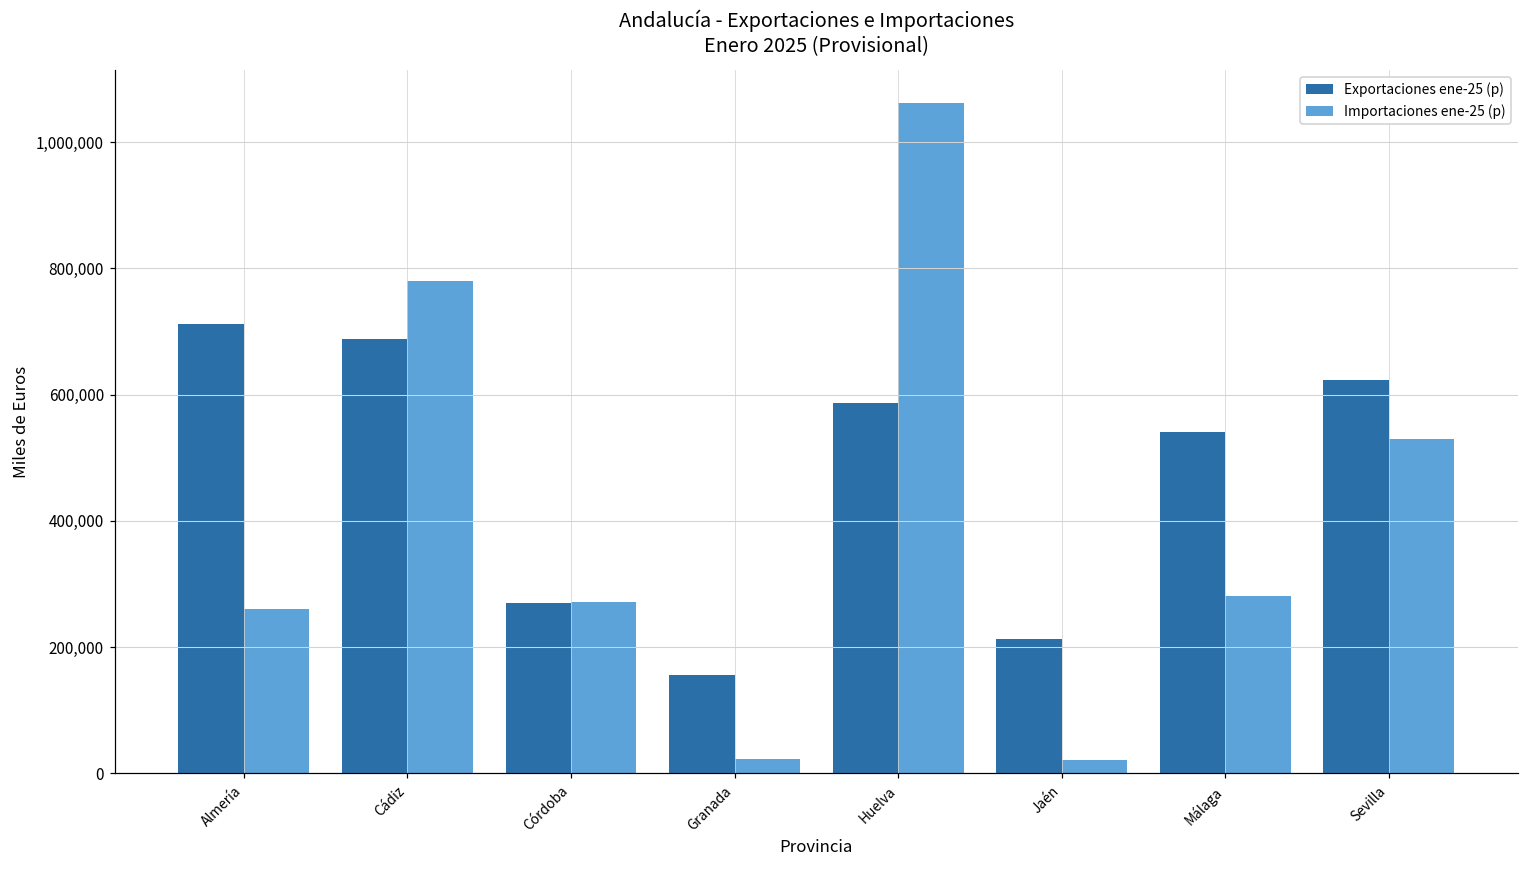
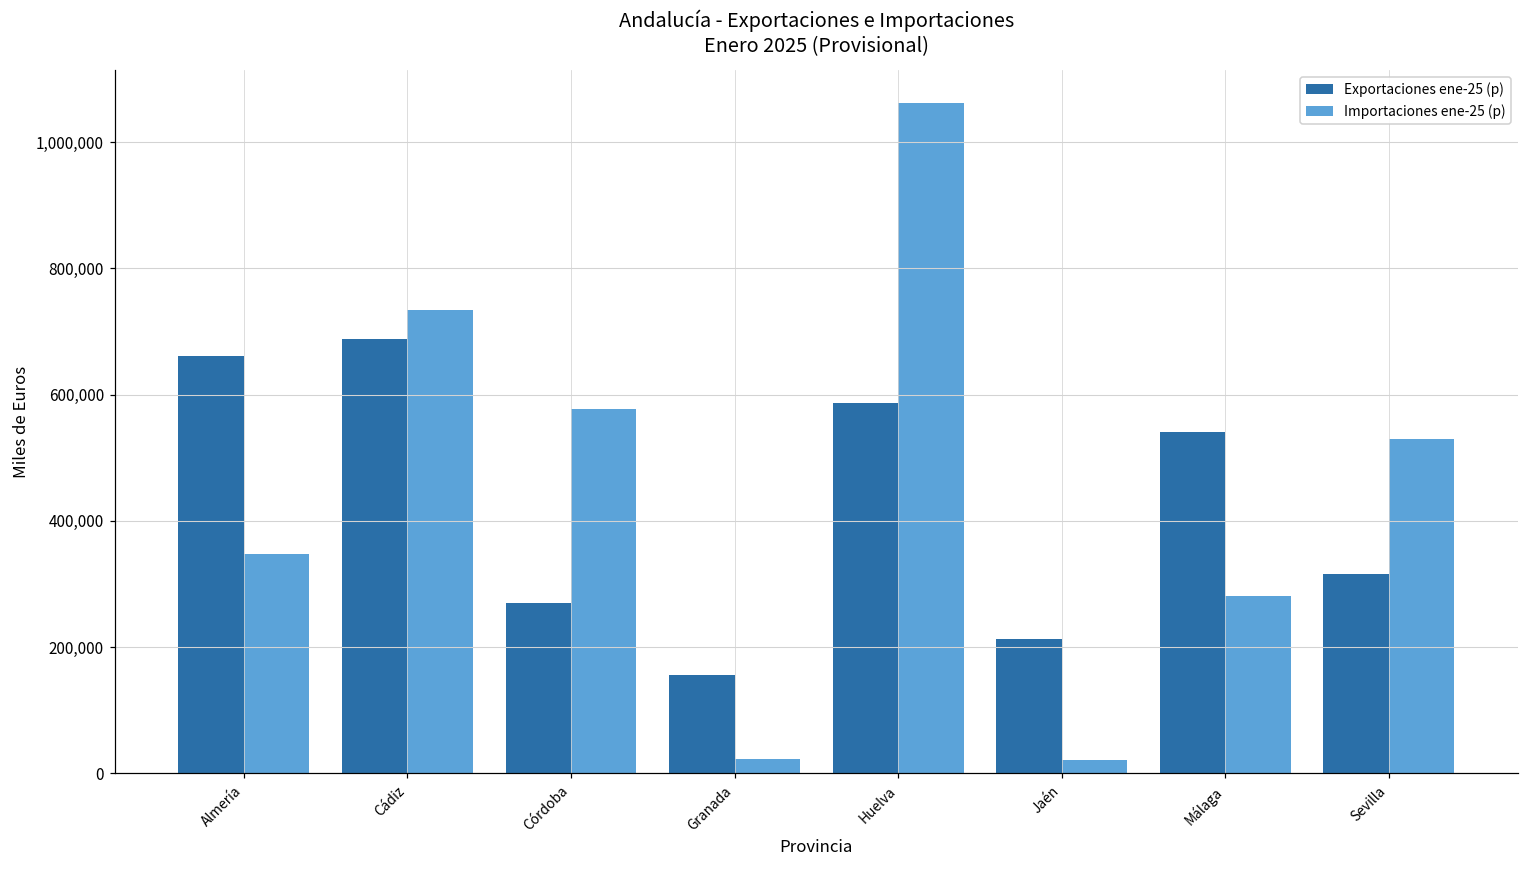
  {
    "Exportaciones ene-25 (p)": {
-     "Almería": "710,000",
+     "Almería": "660,000",
      "Cádiz": "690,000",
      "Córdoba": "270,000",
      "Granada": "160,000",
      "Huelva": "590,000",
      "Jaén": "210,000",
      "Málaga": "540,000",
-     "Sevilla": "620,000"
+     "Sevilla": "320,000"
    },
    "Importaciones ene-25 (p)": {
-     "Almería": "260,000",
-     "Cádiz": "780,000",
-     "Córdoba": "270,000",
+     "Almería": "350,000",
+     "Cádiz": "730,000",
+     "Córdoba": "580,000",
      "Granada": "20,000",
      "Huelva": "1,060,000",
      "Jaén": "20,000",
      "Málaga": "280,000",
      "Sevilla": "530,000"
    }
  }
